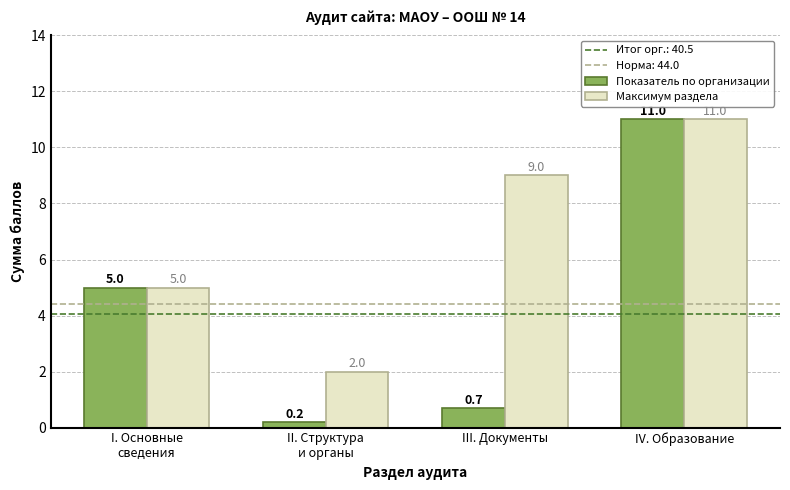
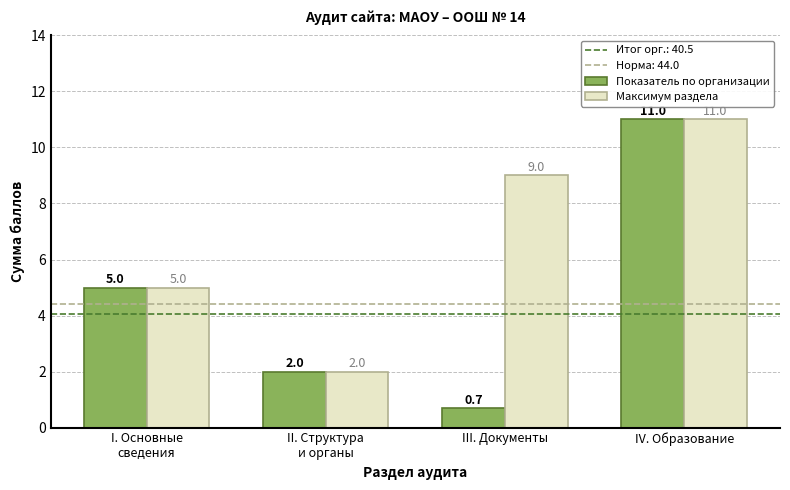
  {
    "Показатель по организации": {
      "I. Основные сведения": 5.0,
-     "II. Структура и органы": 0.2,
+     "II. Структура и органы": 2.0,
      "III. Документы": 0.7
    },
    "Максимум раздела": {
      "I. Основные сведения": 5.0,
      "II. Структура и органы": 2.0,
      "III. Документы": 9.0
    }
  }
